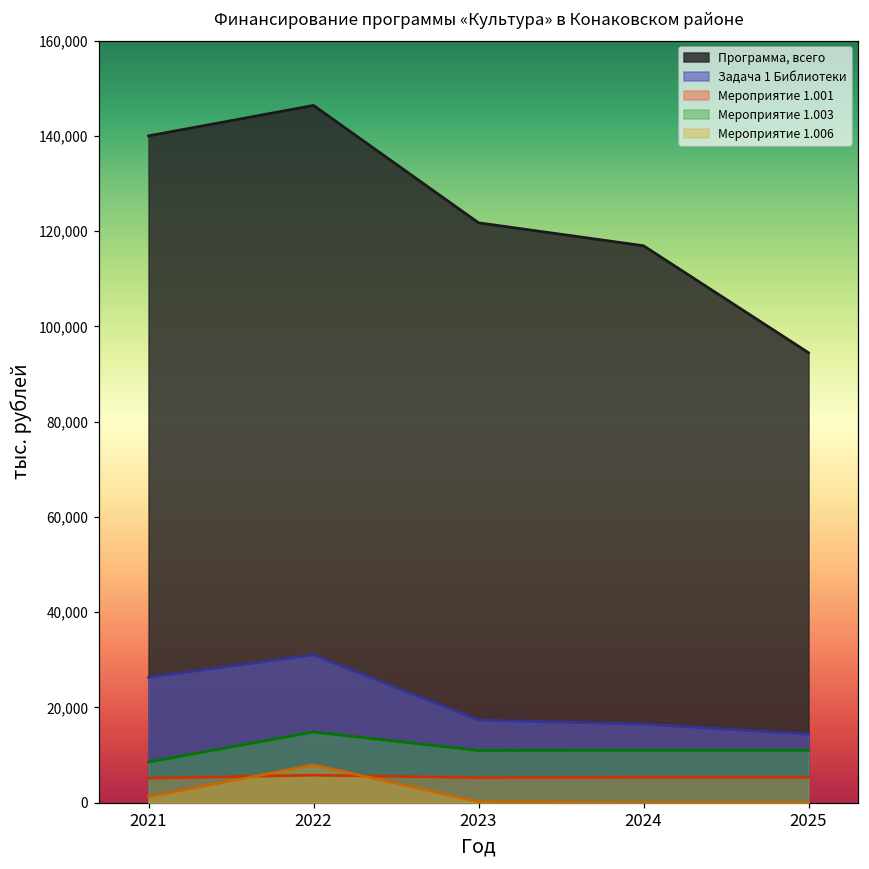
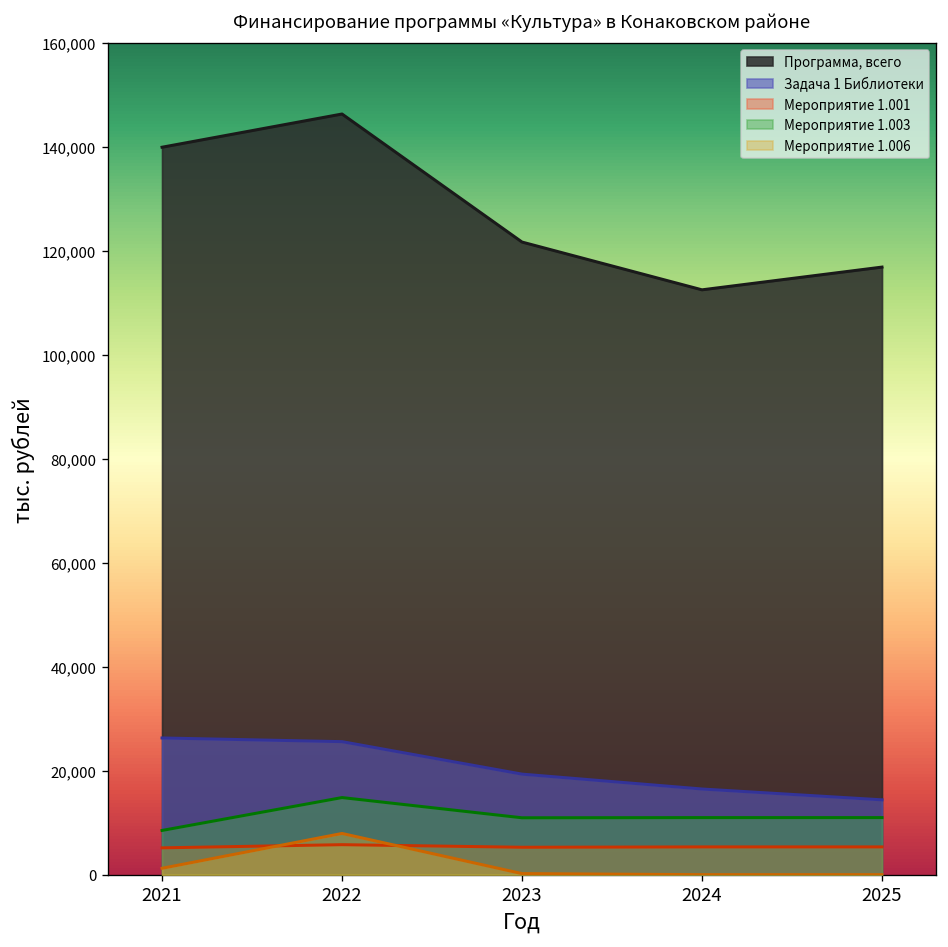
  {
    "Программа, всего": {
      "2021": "140,000",
      "2022": "146,000",
      "2023": "122,000",
-     "2024": "117,000",
-     "2025": "94,000"
+     "2024": "113,000",
+     "2025": "117,000"
    },
    "Задача 1 Библиотеки": {
      "2021": "26,000",
-     "2022": "31,000",
-     "2023": "17,000",
+     "2022": "26,000",
+     "2023": "19,000",
      "2024": "16,000",
      "2025": "14,000"
    },
    "Мероприятие 1.003": {
      "2021": "9,000",
      "2022": "15,000",
      "2023": "11,000",
      "2024": "11,000",
      "2025": "11,000"
    }
  }
